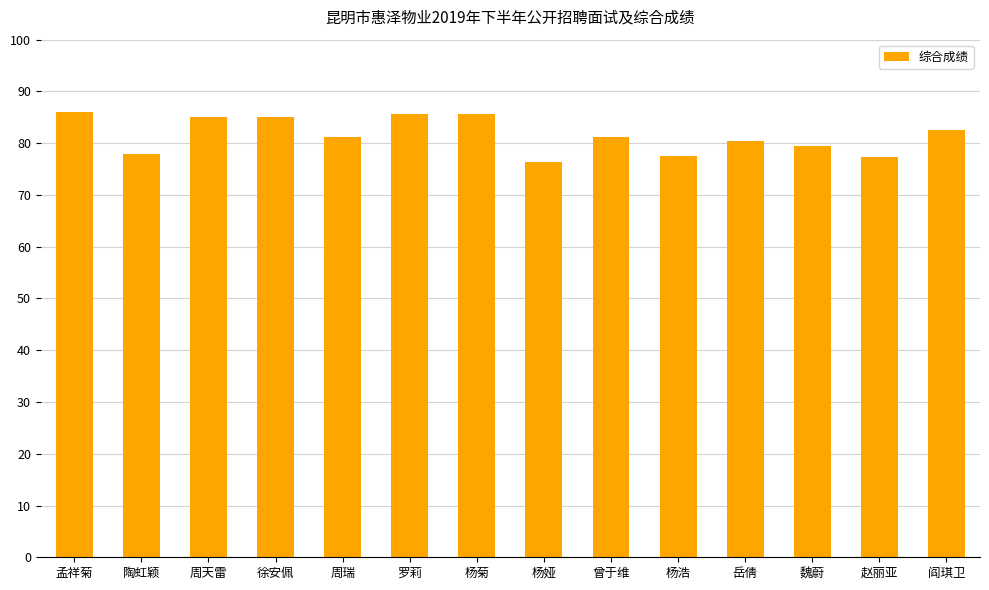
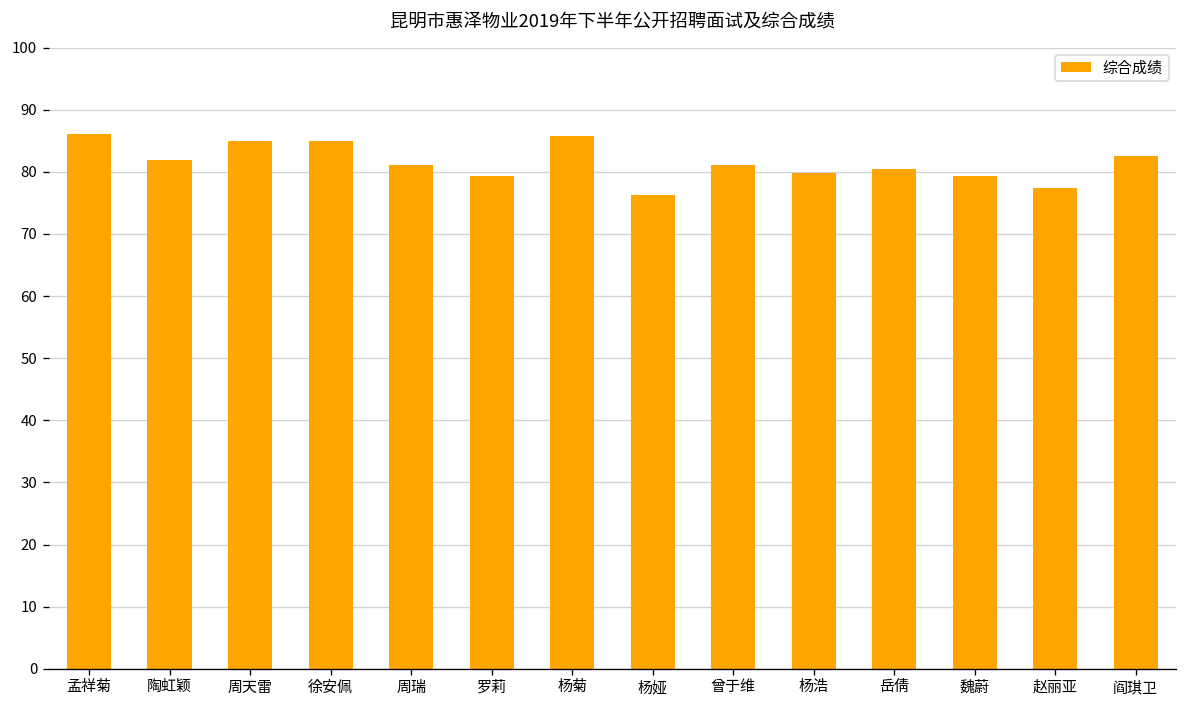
  {
    "孟祥菊": 86,
-   "陶虹颖": 78,
+   "陶虹颖": 82,
    "周天雷": 85,
    "徐安佩": 85,
    "周瑞": 81,
-   "罗莉": 86,
+   "罗莉": 79,
    "杨菊": 86,
    "杨娅": 76,
    "曾于维": 81,
-   "杨浩": 78,
+   "杨浩": 80,
    "岳倩": 81,
    "魏蔚": 79,
    "赵丽亚": 77,
    "阎琪卫": 83
  }
